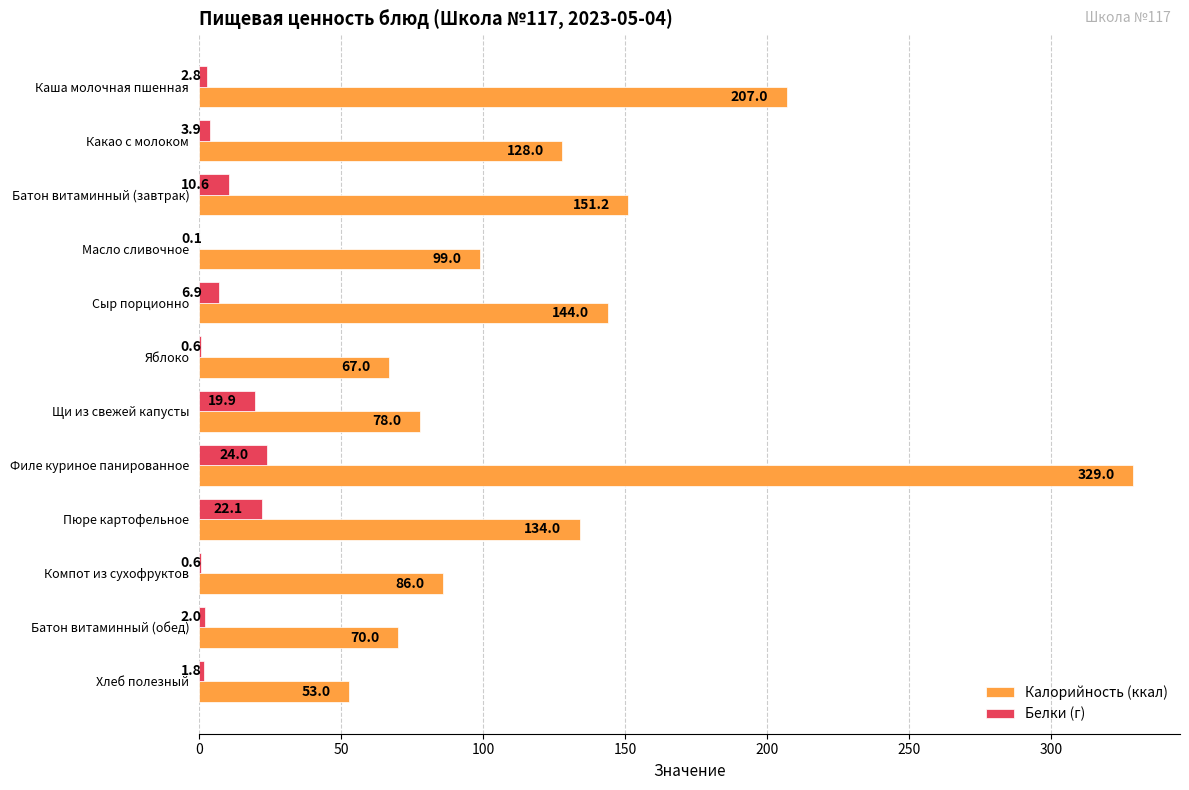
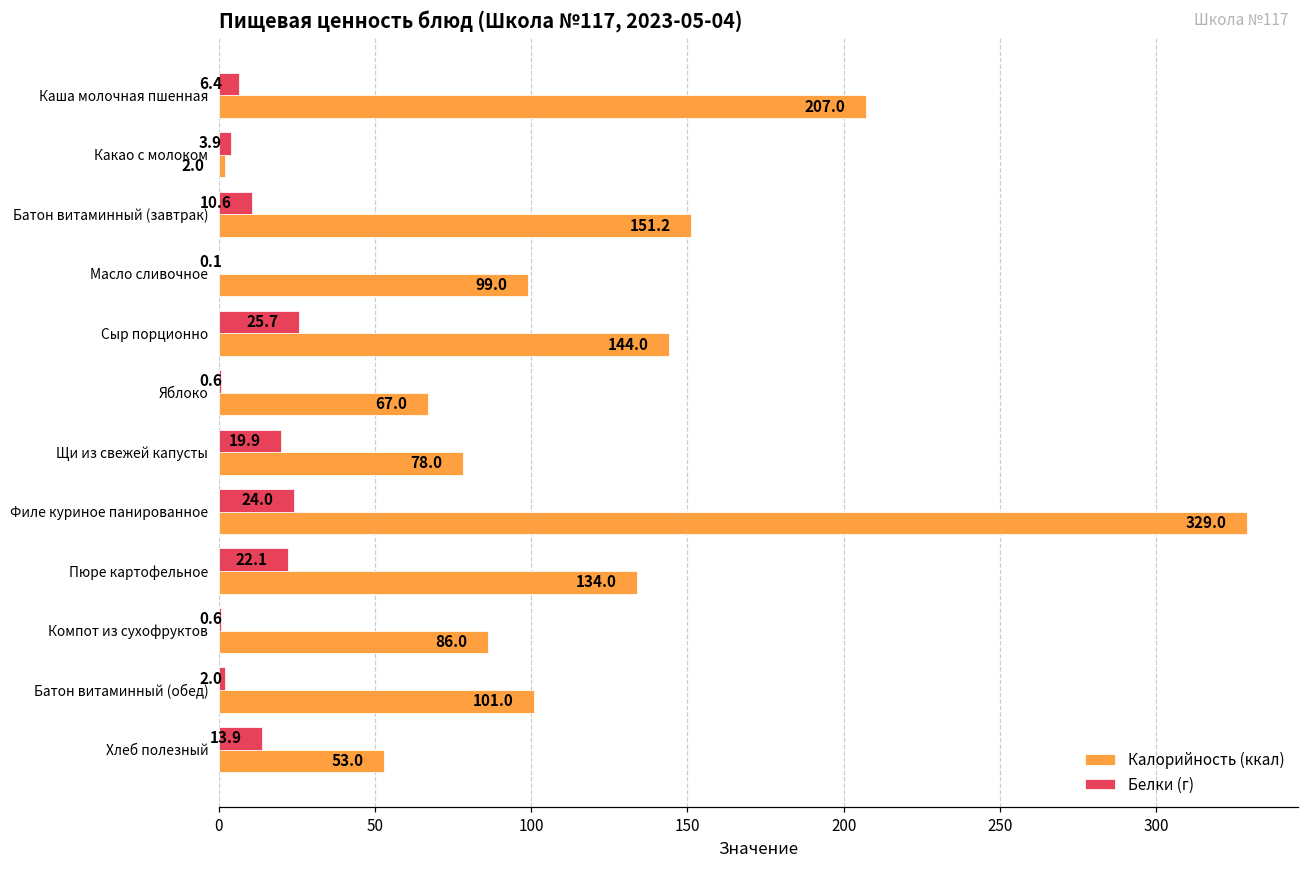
  {
    "Калорийность (ккал)": {
      "Каша молочная пшенная": 207.0,
-     "Какао с молоком": 128.0,
+     "Какао с молоком": 2.0,
      "Батон витаминный (завтрак)": 151.2,
      "Масло сливочное": 99.0,
      "Сыр порционно": 144.0,
      "Яблоко": 67.0,
      "Щи из свежей капусты": 78.0,
      "Филе куриное панированное": 329.0,
      "Пюре картофельное": 134.0,
      "Компот из сухофруктов": 86.0,
-     "Батон витаминный (обед)": 70.0,
+     "Батон витаминный (обед)": 101.0,
      "Хлеб полезный": 53.0
    },
    "Белки (г)": {
-     "Каша молочная пшенная": 2.8,
+     "Каша молочная пшенная": 6.4,
      "Какао с молоком": 3.9,
      "Батон витаминный (завтрак)": 10.6,
      "Масло сливочное": 0.1,
-     "Сыр порционно": 6.9,
+     "Сыр порционно": 25.7,
      "Яблоко": 0.6,
      "Щи из свежей капусты": 19.9,
      "Филе куриное панированное": 24.0,
      "Пюре картофельное": 22.1,
      "Компот из сухофруктов": 0.6,
      "Батон витаминный (обед)": 2.0,
-     "Хлеб полезный": 1.8
+     "Хлеб полезный": 13.9
    }
  }
